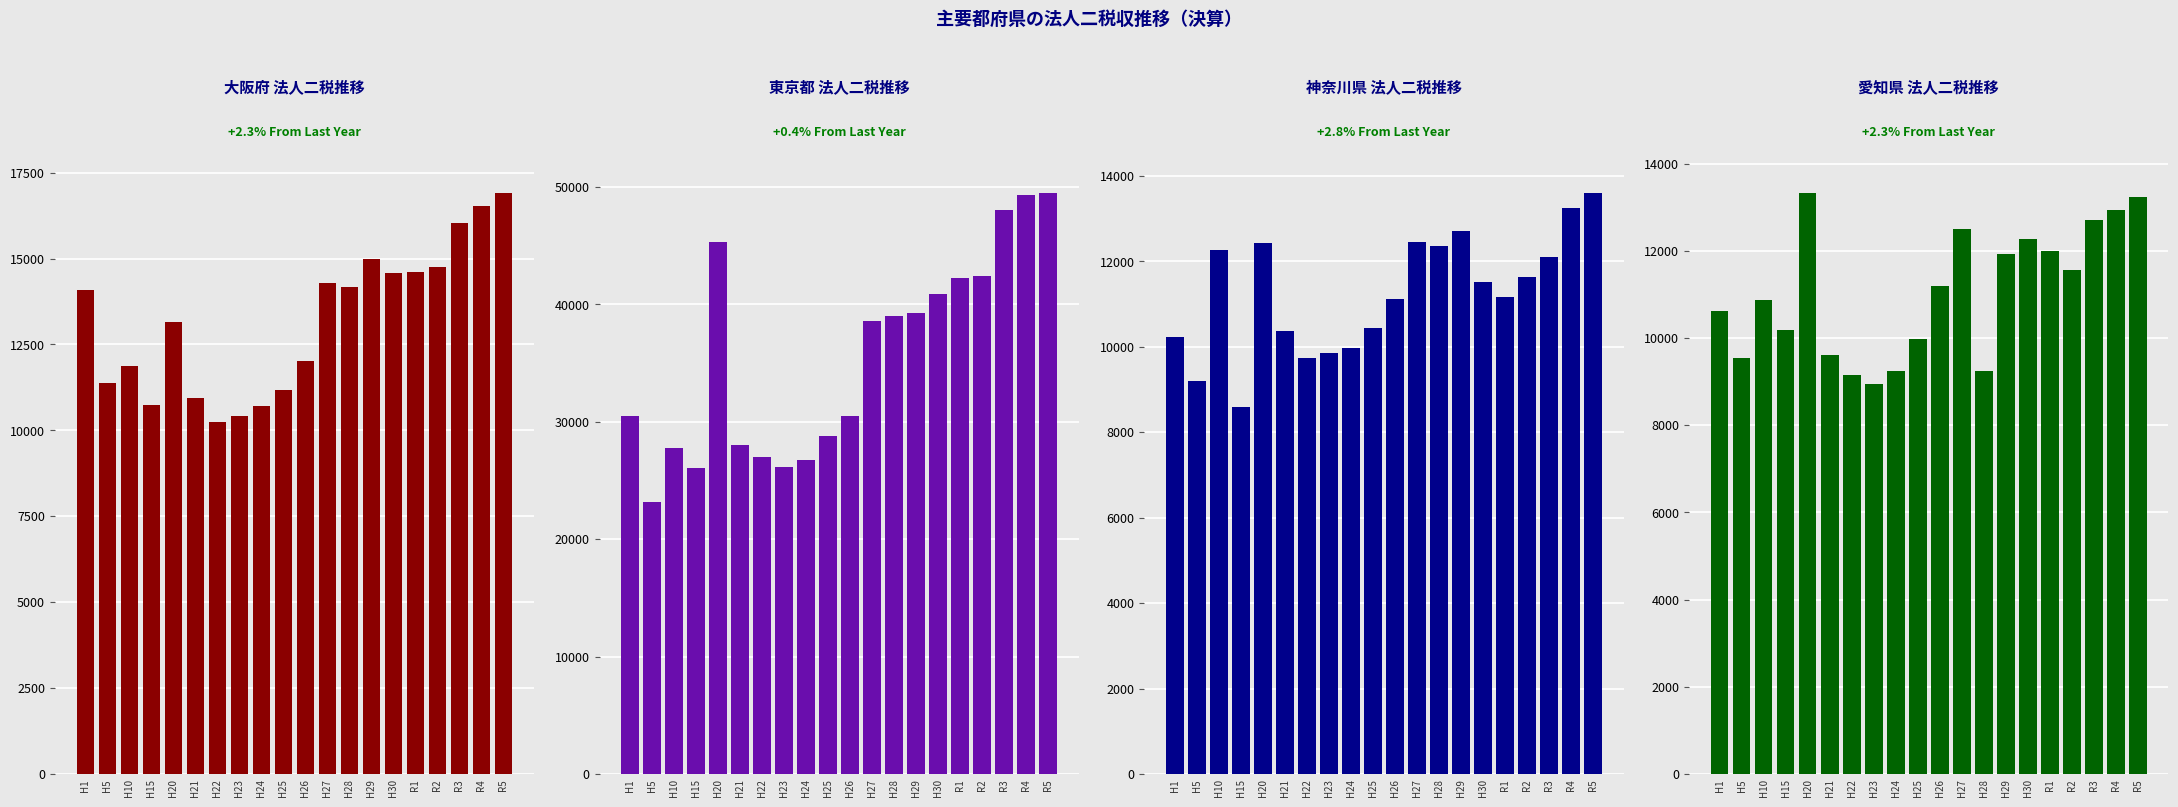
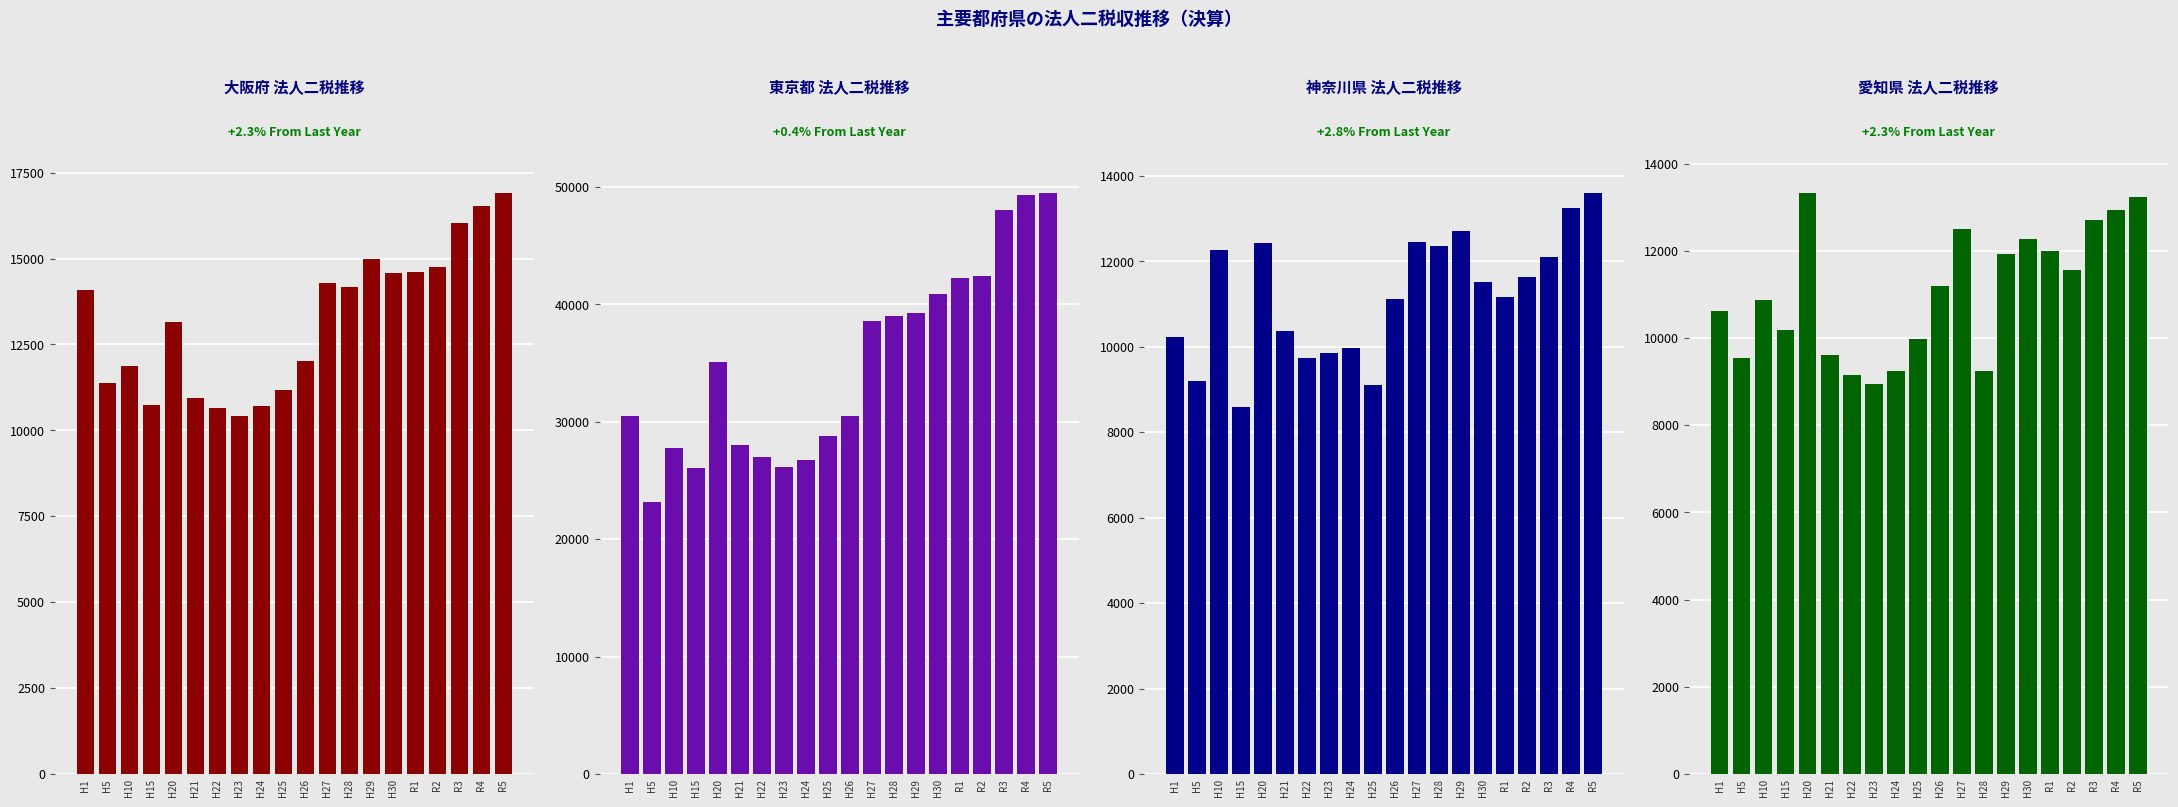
  {
    "大阪府 法人二税推移": {
      "H1": 14100,
      "H5": 11400,
      "H10": 11900,
      "H15": 10800,
      "H20": 13100,
      "H21": 10900,
-     "H22": 10200,
+     "H22": 10700,
      "H23": 10400,
      "H24": 10700,
      "H25": 11200,
      "H26": 12000,
      "H27": 14300,
      "H28": 14200,
      "H29": 15000,
      "H30": 14600,
      "R1": 14600,
      "R2": 14800,
      "R3": 16000,
      "R4": 16500,
      "R5": 16900
    },
    "東京都 法人二税推移": {
      "H1": 30500,
      "H5": 23200,
      "H10": 27800,
      "H15": 26100,
-     "H20": 45300,
+     "H20": 35100,
      "H21": 28000,
      "H22": 27000,
      "H23": 26100,
      "H24": 26700,
      "H25": 28800,
      "H26": 30500,
      "H27": 38600,
      "H28": 39000,
      "H29": 39300,
      "H30": 40900,
      "R1": 42200,
      "R2": 42400,
      "R3": 48100,
      "R4": 49300,
      "R5": 49500
    },
    "神奈川県 法人二税推移": {
      "H1": 10200,
      "H5": 9200,
      "H10": 12300,
      "H15": 8600,
      "H20": 12400,
      "H21": 10400,
      "H22": 9700,
      "H23": 9800,
      "H24": 10000,
-     "H25": 10400,
+     "H25": 9100,
      "H26": 11100,
      "H27": 12500,
      "H28": 12400,
      "H29": 12700,
      "H30": 11500,
      "R1": 11200,
      "R2": 11600,
      "R3": 12100,
      "R4": 13200,
      "R5": 13600
    },
    "愛知県 法人二税推移": {
      "H1": 10600,
      "H5": 9600,
      "H10": 10900,
      "H15": 10200,
      "H20": 13300,
      "H21": 9600,
      "H22": 9200,
      "H23": 8900,
      "H24": 9300,
      "H25": 10000,
      "H26": 11200,
      "H27": 12500,
      "H28": 9200,
      "H29": 11900,
      "H30": 12300,
      "R1": 12000,
      "R2": 11600,
      "R3": 12700,
      "R4": 12900,
      "R5": 13200
    }
  }
